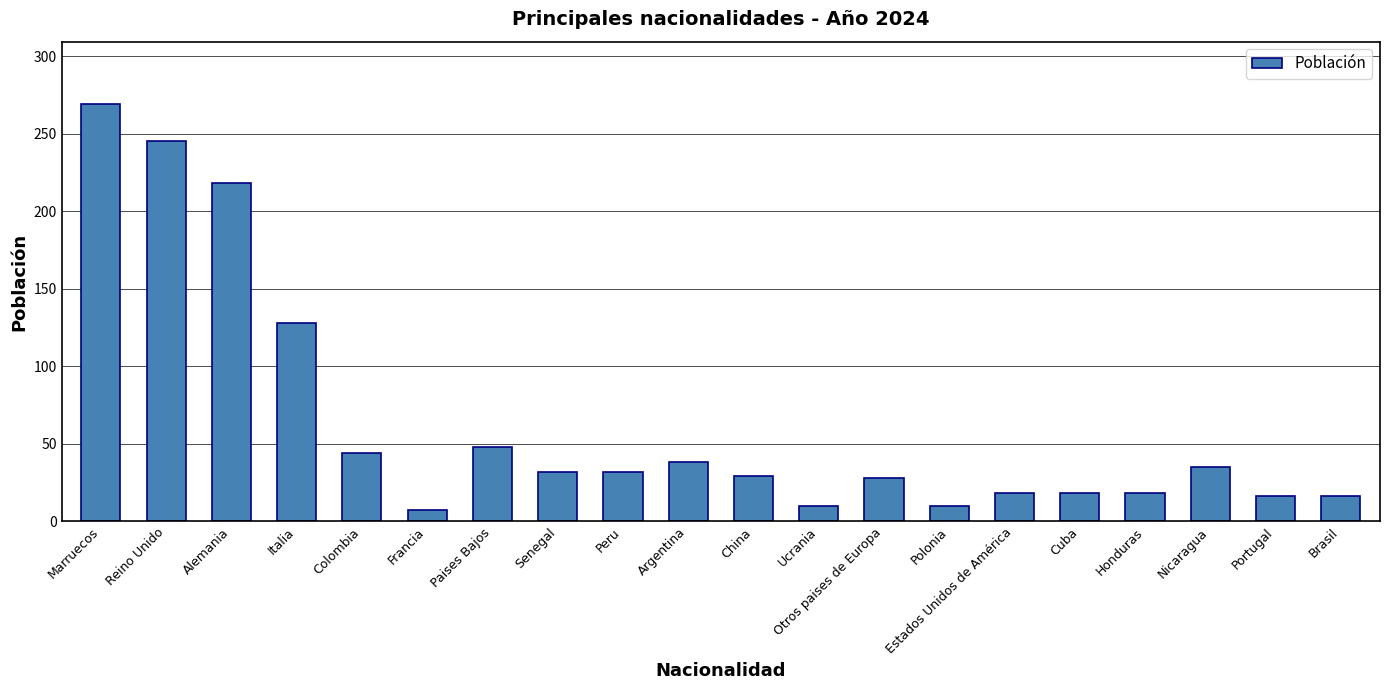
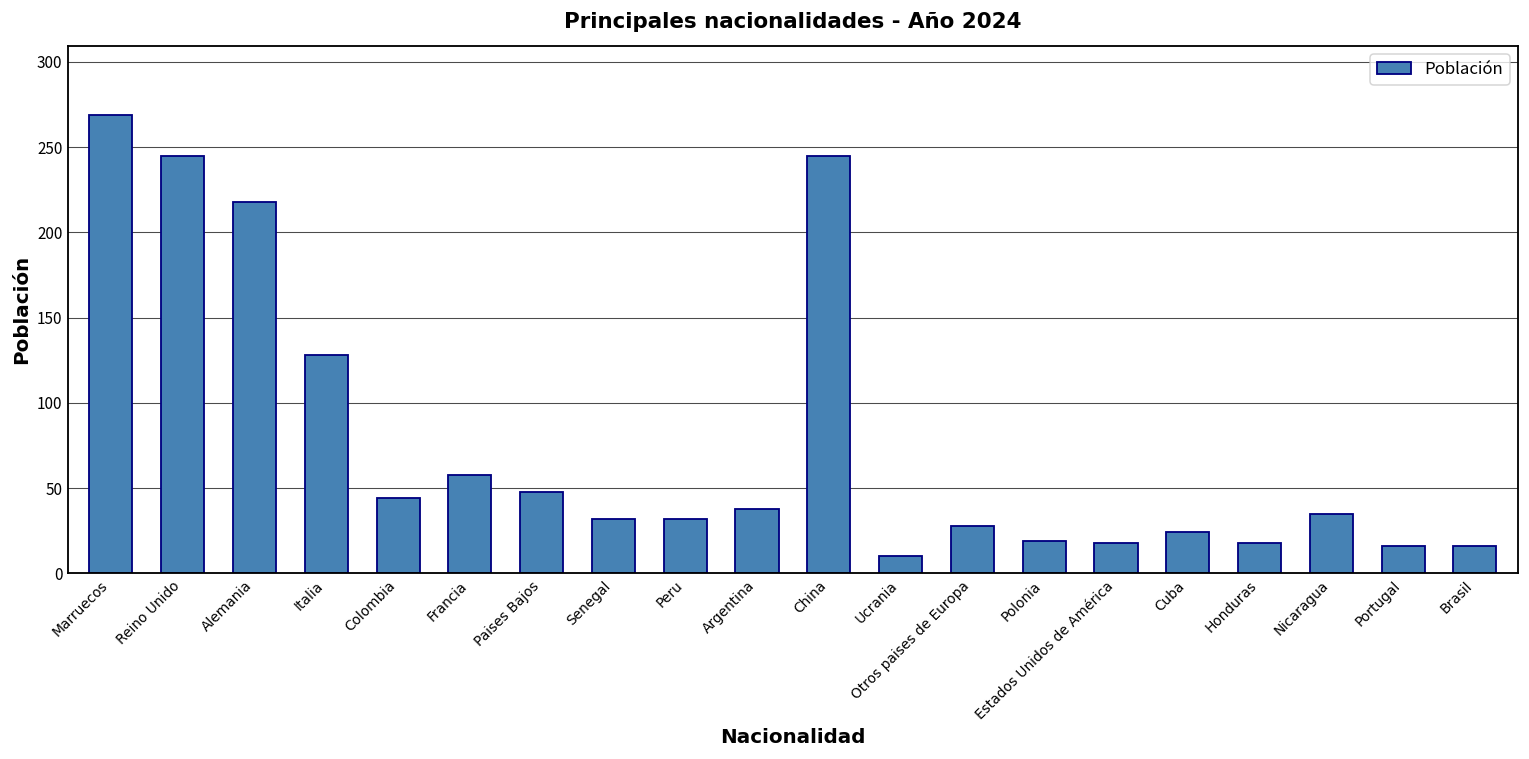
  {
    "Marruecos": 269,
    "Reino Unido": 245,
    "Alemania": 218,
    "Italia": 128,
    "Colombia": 44,
-   "Francia": 7,
+   "Francia": 58,
    "Paises Bajos": 48,
    "Senegal": 32,
    "Peru": 32,
    "Argentina": 38,
-   "China": 29,
+   "China": 245,
    "Ucrania": 10,
    "Otros paises de Europa": 28,
-   "Polonia": 10,
+   "Polonia": 19,
    "Estados Unidos de América": 18,
-   "Cuba": 18,
+   "Cuba": 24,
    "Honduras": 18,
    "Nicaragua": 35,
    "Portugal": 16,
    "Brasil": 16
  }
